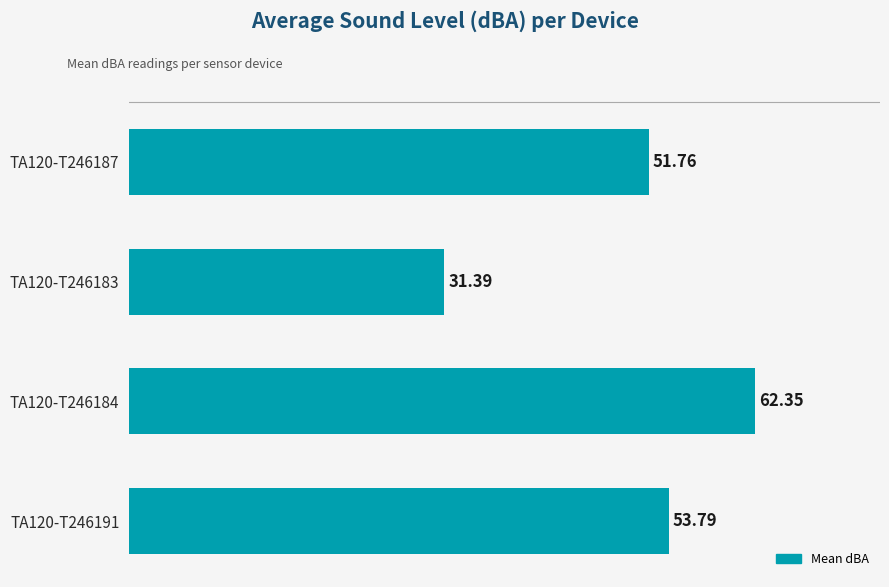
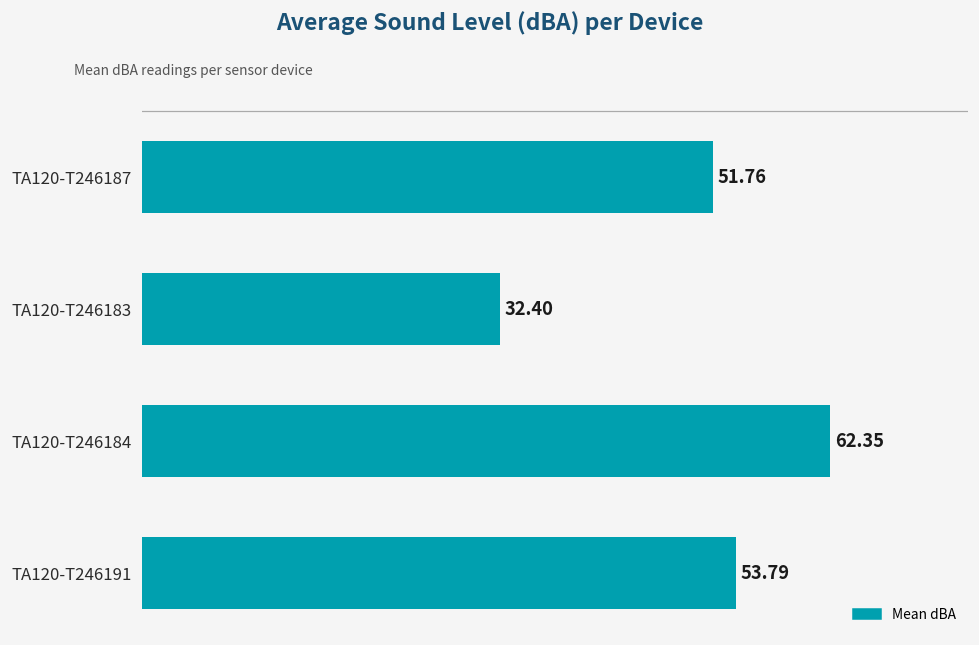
  {
    "TA120-T246187": 51.76,
-   "TA120-T246183": 31.39,
+   "TA120-T246183": 32.40,
    "TA120-T246184": 62.35,
    "TA120-T246191": 53.79
  }
